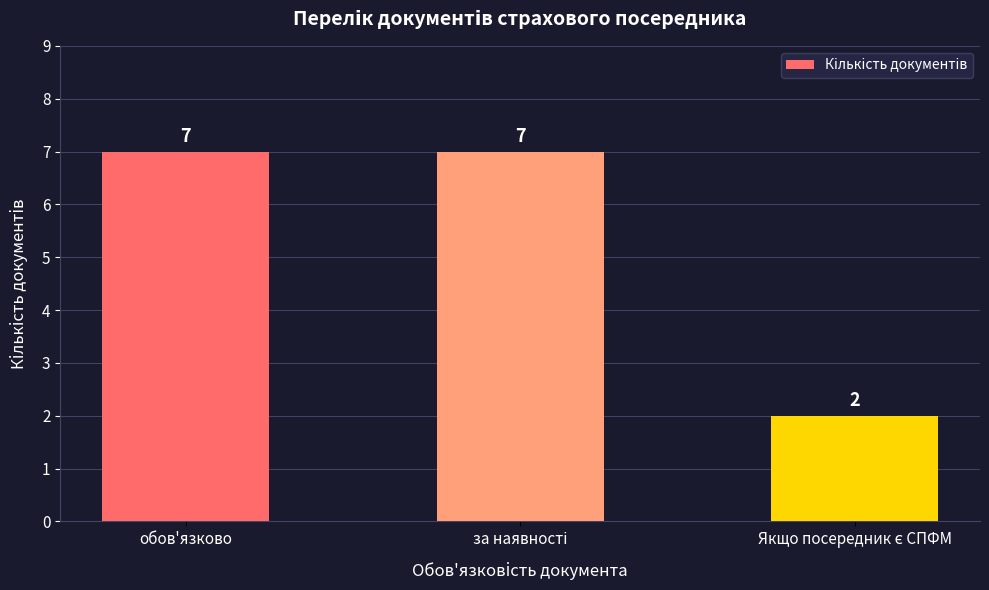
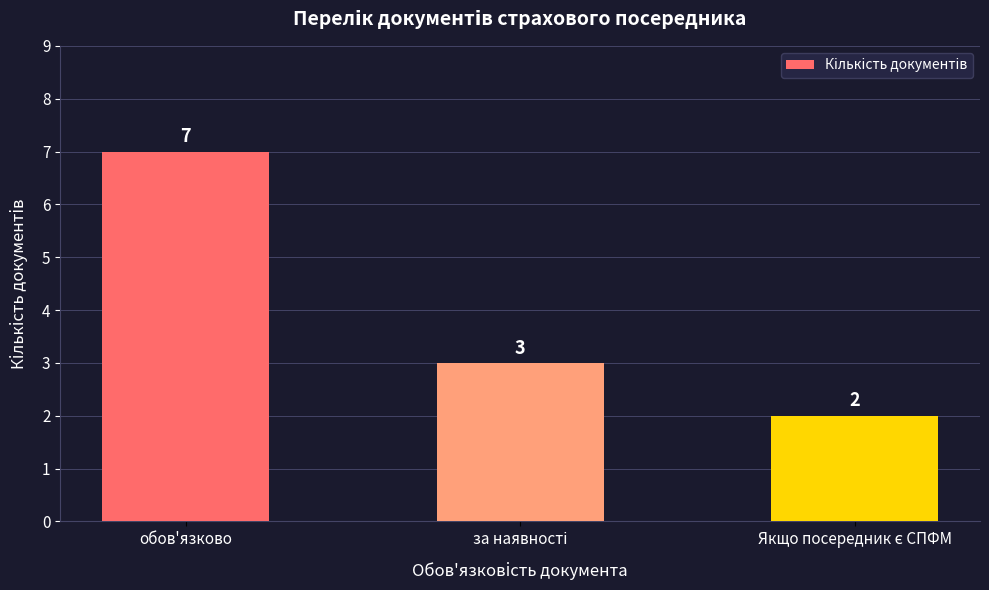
  {
    "обов'язково": 7,
-   "за наявності": 7,
+   "за наявності": 3,
    "Якщо посередник є СПФМ": 2
  }
